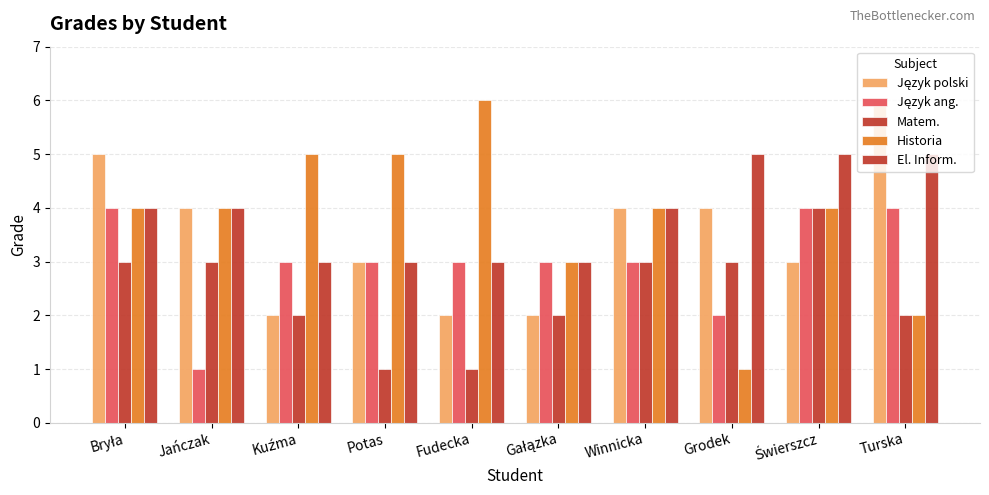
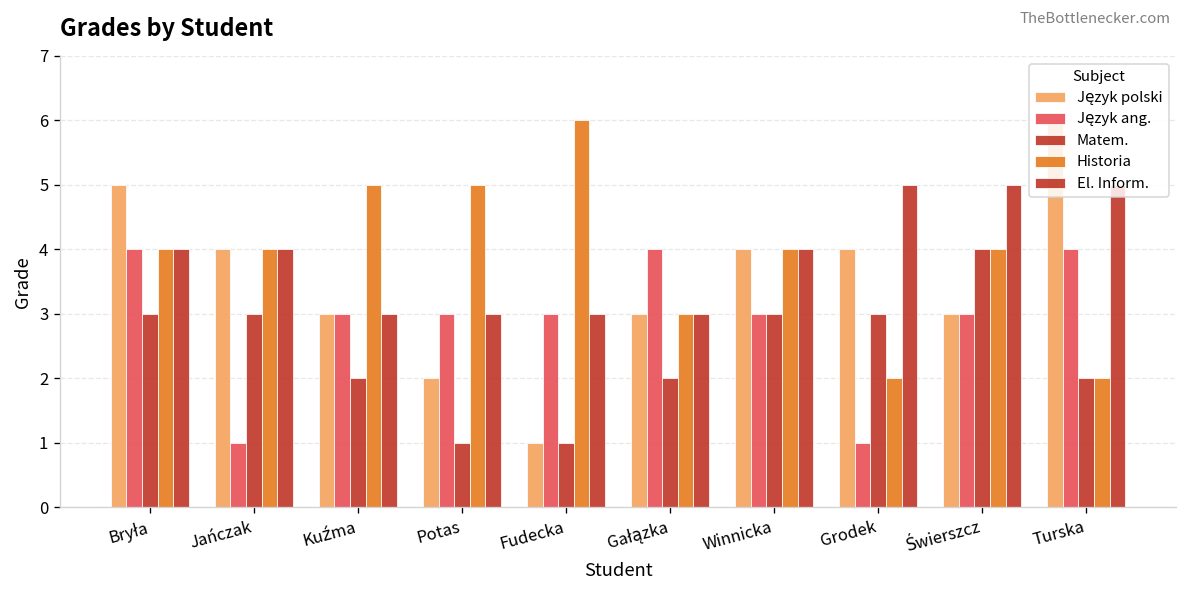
  {
    "Język polski": {
      "Bryła": 5,
      "Jańczak": 4,
-     "Kuźma": 2,
-     "Potas": 3,
-     "Fudecka": 2,
-     "Gałązka": 2,
+     "Kuźma": 3,
+     "Potas": 2,
+     "Fudecka": 1,
+     "Gałązka": 3,
      "Winnicka": 4,
      "Grodek": 4,
      "Świerszcz": 3
    },
    "Język ang.": {
      "Bryła": 4,
      "Jańczak": 1,
      "Kuźma": 3,
      "Potas": 3,
      "Fudecka": 3,
-     "Gałązka": 3,
+     "Gałązka": 4,
      "Winnicka": 3,
-     "Grodek": 2,
-     "Świerszcz": 4,
+     "Grodek": 1,
+     "Świerszcz": 3,
      "Turska": 4
    },
    "Historia": {
      "Bryła": 4,
      "Jańczak": 4,
      "Kuźma": 5,
      "Potas": 5,
      "Fudecka": 6,
      "Gałązka": 3,
      "Winnicka": 4,
-     "Grodek": 1,
+     "Grodek": 2,
      "Świerszcz": 4,
      "Turska": 2
    }
  }
